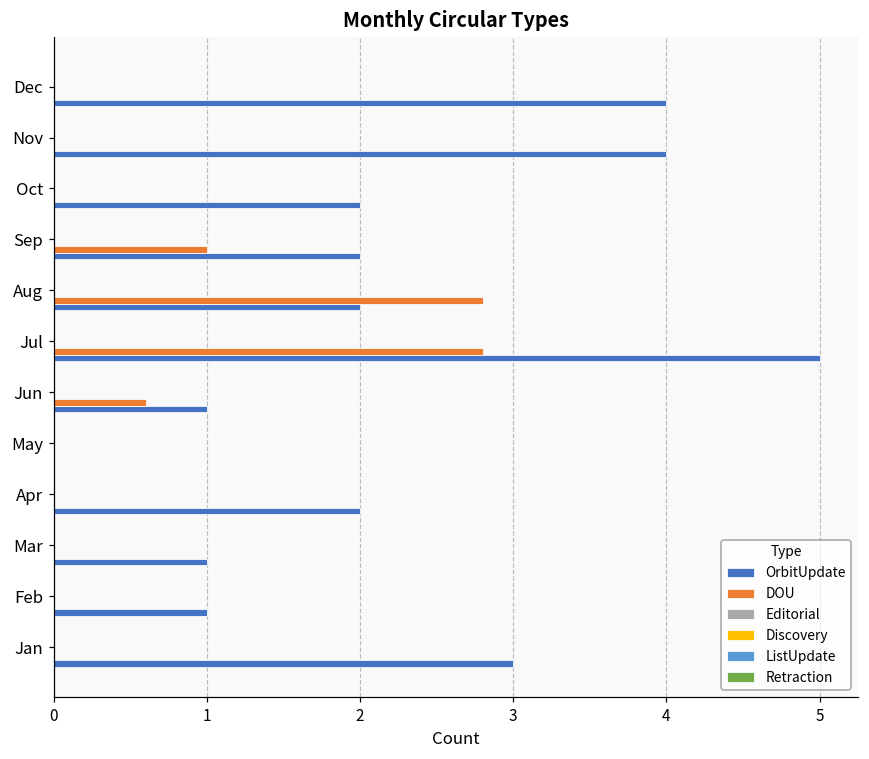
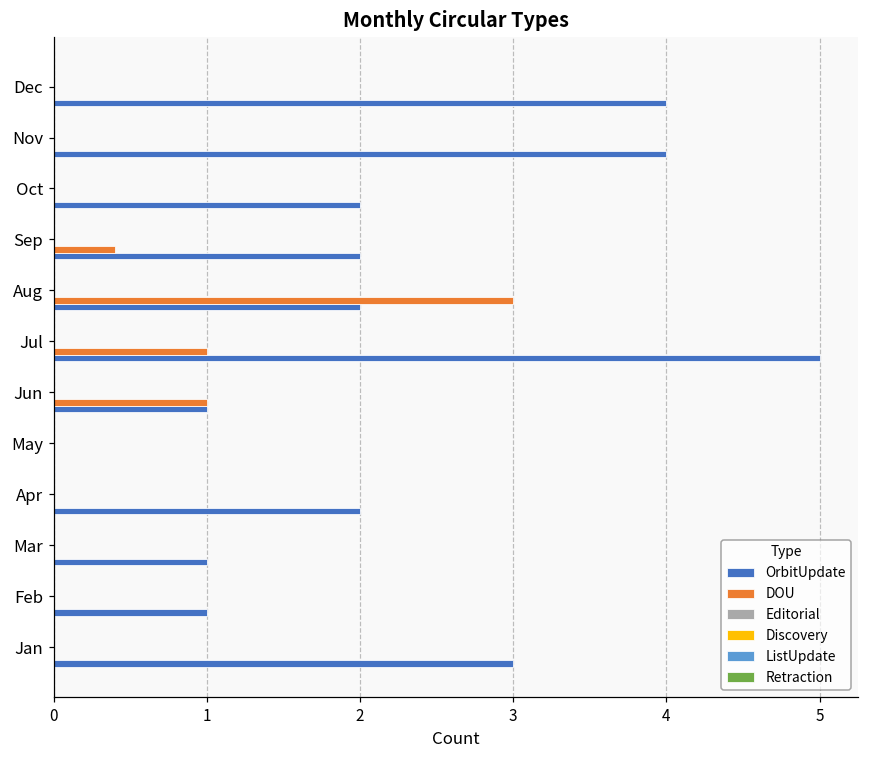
  {
    "DOU": {
      "Dec": 0.0,
      "Nov": 0.0,
      "Oct": 0.0,
-     "Sep": 1.0,
-     "Aug": 2.8,
-     "Jul": 2.8,
-     "Jun": 0.6,
+     "Sep": 0.4,
+     "Aug": 3.0,
+     "Jul": 1.0,
+     "Jun": 1.0,
      "May": 0.0,
      "Apr": 0.0,
      "Mar": 0.0,
      "Feb": 0.0,
      "Jan": 0.0
    },
    "Editorial": {
      "Dec": 0.0,
      "Nov": 0.0,
      "Oct": 0.0,
      "Sep": 0.0,
      "Aug": 0.0,
      "Jul": 0.0,
      "Jun": 0.0,
      "May": 0.0,
      "Apr": 0.0,
      "Mar": 0.0,
      "Feb": 0.0,
      "Jan": 0.0
    },
    "Discovery": {
      "Dec": 0.0,
      "Nov": 0.0,
      "Oct": 0.0,
      "Sep": 0.0,
      "Aug": 0.0,
      "Jul": 0.0,
      "Jun": 0.0,
      "May": 0.0,
      "Apr": 0.0,
      "Mar": 0.0,
      "Feb": 0.0,
      "Jan": 0.0
    },
    "Retraction": {
      "Dec": 0.0,
      "Nov": 0.0,
      "Oct": 0.0,
      "Sep": 0.0,
      "Aug": 0.0,
      "Jul": 0.0,
      "Jun": 0.0,
      "May": 0.0,
      "Apr": 0.0,
      "Mar": 0.0,
      "Feb": 0.0,
      "Jan": 0.0
    }
  }
